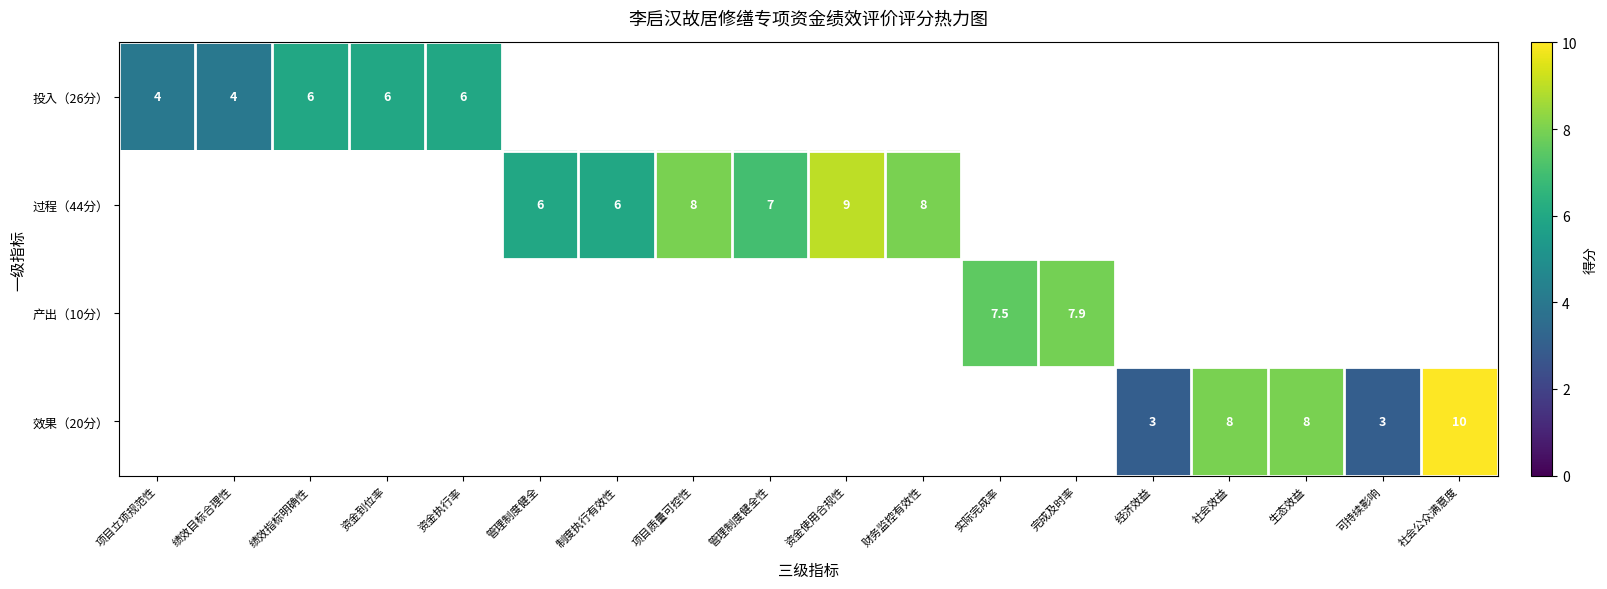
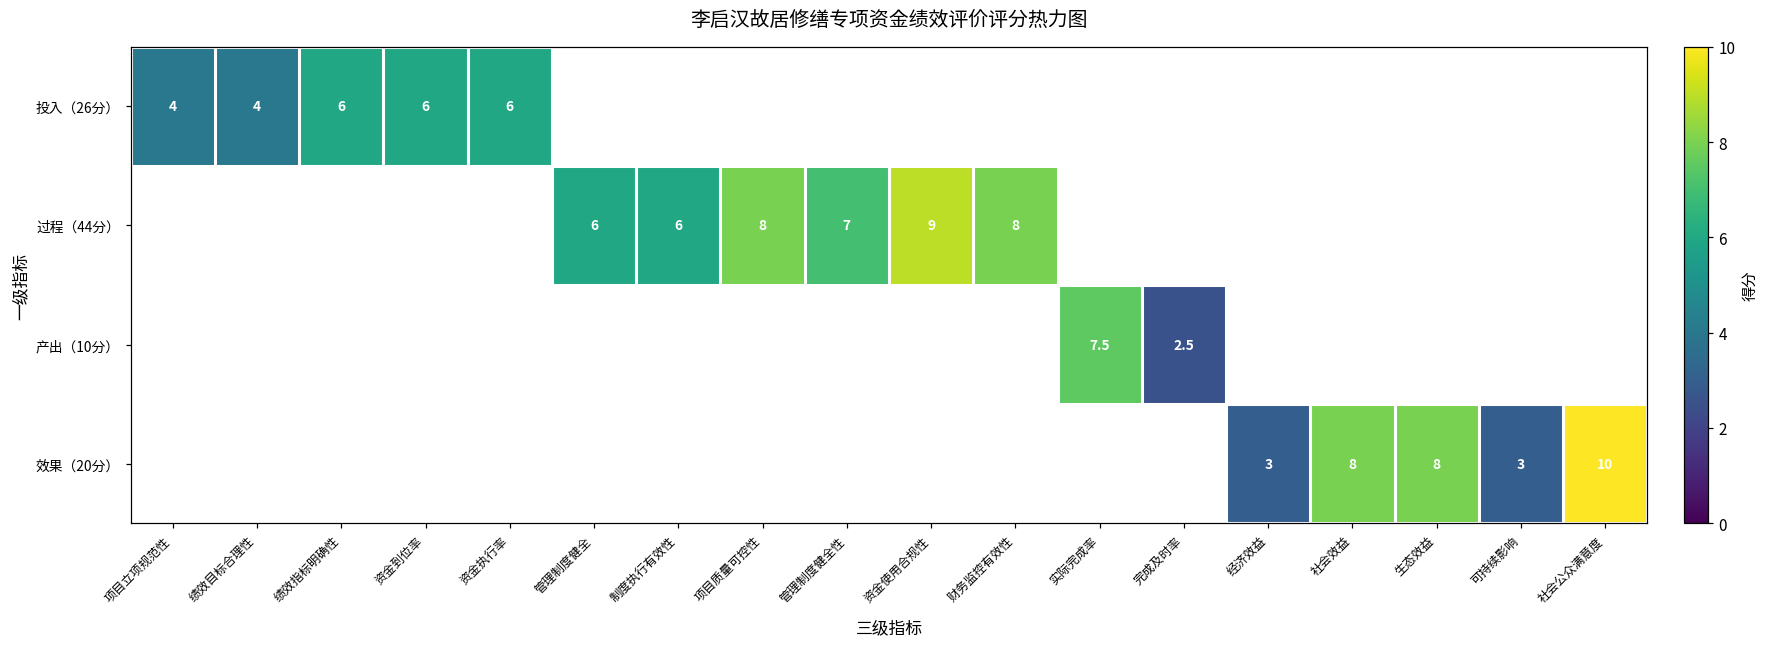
  {
    "投入（26分）": {
      "项目立项规范性": 4,
      "绩效目标合理性": 4,
      "绩效指标明确性": 6,
      "资金到位率": 6,
      "资金执行率": 6
    },
    "过程（44分）": {
      "管理制度健全": 6,
      "制度执行有效性": 6,
      "项目质量可控性": 8,
      "管理制度健全性": 7,
      "资金使用合规性": 9,
      "财务监控有效性": 8
    },
    "产出（10分）": {
      "实际完成率": 7.5,
-     "完成及时率": 7.9
+     "完成及时率": 2.5
    },
    "效果（20分）": {
      "经济效益": 3,
      "社会效益": 8,
      "生态效益": 8,
      "可持续影响": 3,
      "社会公众满意度": 10
    }
  }
